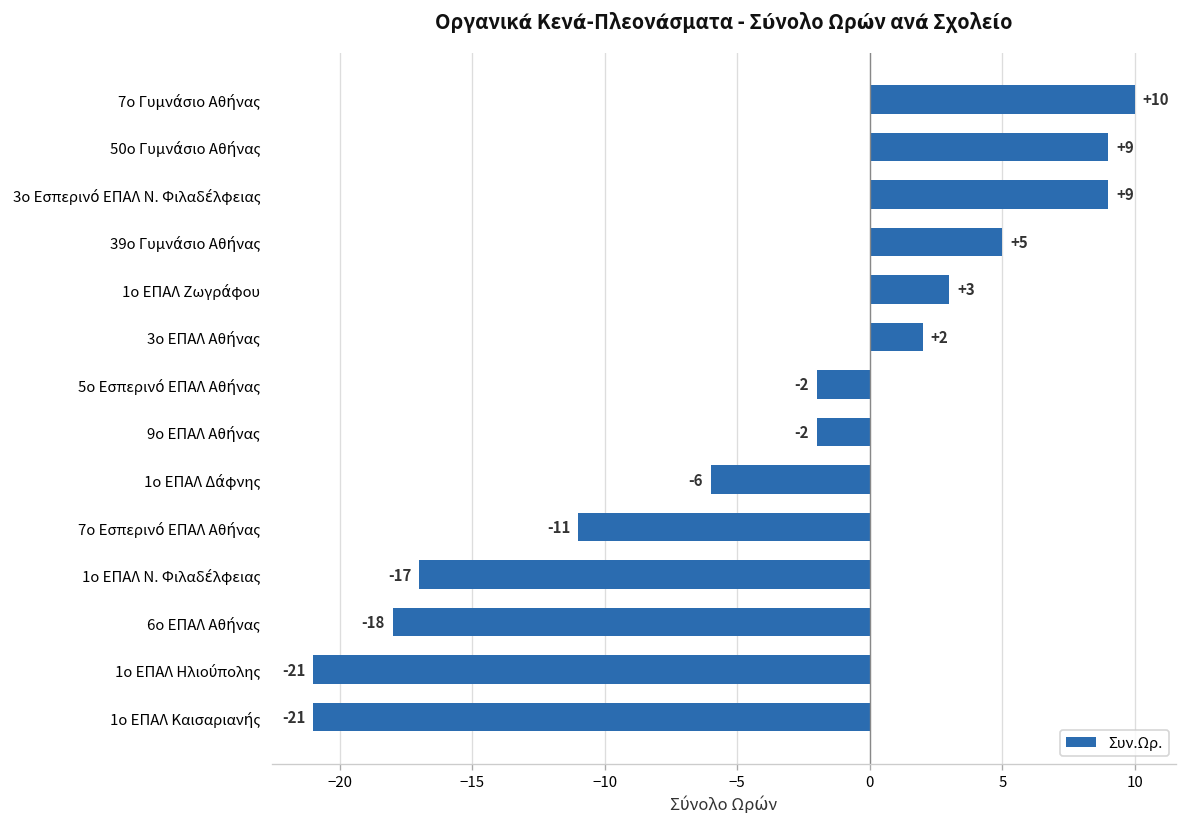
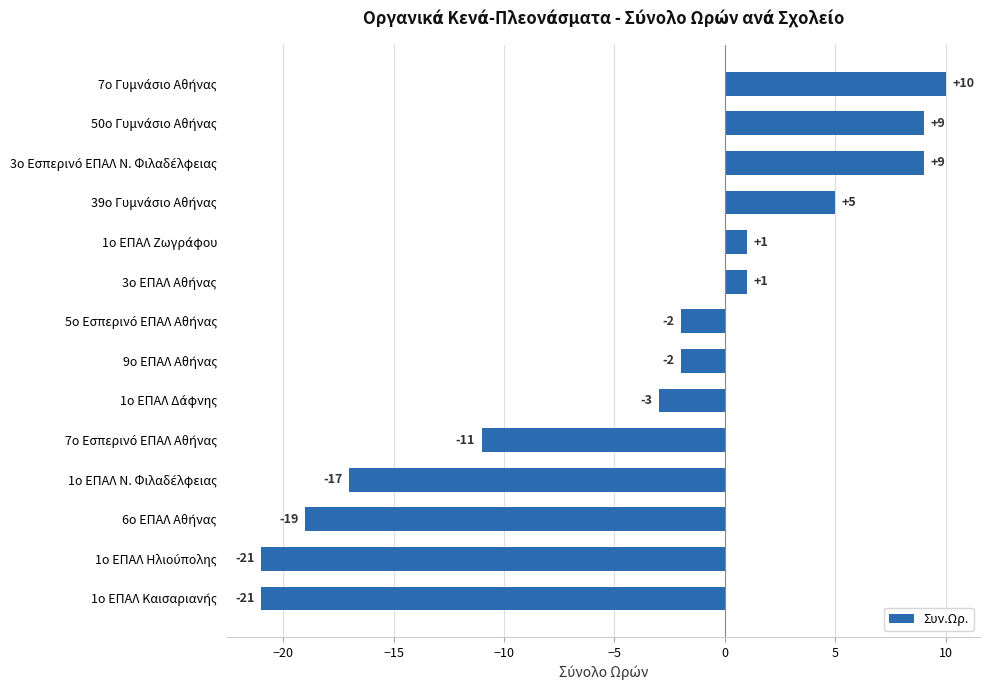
  {
    "7ο Γυμνάσιο Αθήνας": "+10",
    "50ο Γυμνάσιο Αθήνας": "+9",
    "3ο Εσπερινό ΕΠΑΛ Ν. Φιλαδέλφειας": "+9",
    "39ο Γυμνάσιο Αθήνας": "+5",
-   "1ο ΕΠΑΛ Ζωγράφου": "+3",
-   "3ο ΕΠΑΛ Αθήνας": "+2",
+   "1ο ΕΠΑΛ Ζωγράφου": "+1",
+   "3ο ΕΠΑΛ Αθήνας": "+1",
    "5ο Εσπερινό ΕΠΑΛ Αθήνας": "-2",
    "9ο ΕΠΑΛ Αθήνας": "-2",
-   "1ο ΕΠΑΛ Δάφνης": "-6",
+   "1ο ΕΠΑΛ Δάφνης": "-3",
    "7ο Εσπερινό ΕΠΑΛ Αθήνας": "-11",
    "1ο ΕΠΑΛ Ν. Φιλαδέλφειας": "-17",
-   "6ο ΕΠΑΛ Αθήνας": "-18",
+   "6ο ΕΠΑΛ Αθήνας": "-19",
    "1ο ΕΠΑΛ Ηλιούπολης": "-21",
    "1ο ΕΠΑΛ Καισαριανής": "-21"
  }
